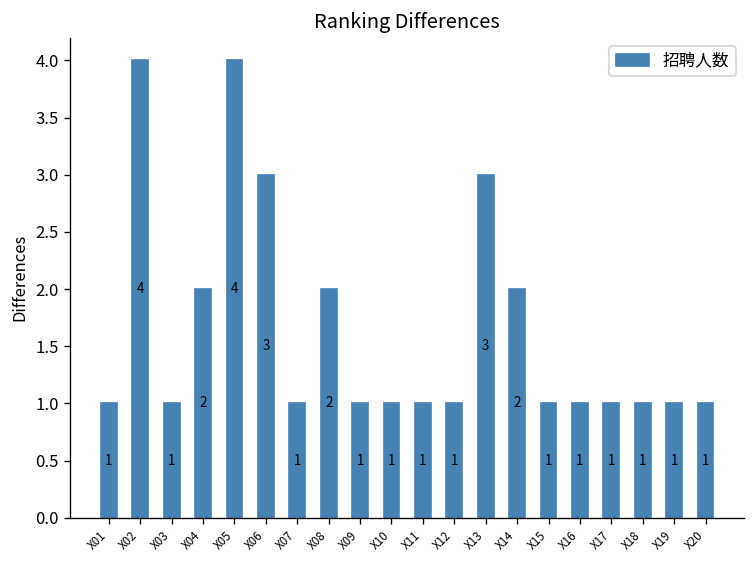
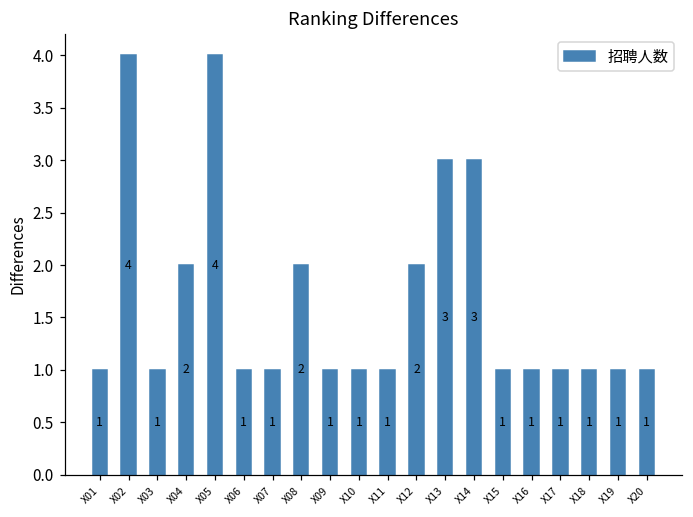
  {
    "X01": 1,
    "X02": 4,
    "X03": 1,
    "X04": 2,
    "X05": 4,
-   "X06": 3,
+   "X06": 1,
    "X07": 1,
    "X08": 2,
    "X09": 1,
    "X10": 1,
    "X11": 1,
-   "X12": 1,
+   "X12": 2,
    "X13": 3,
-   "X14": 2,
+   "X14": 3,
    "X15": 1,
    "X16": 1,
    "X17": 1,
    "X18": 1,
    "X19": 1,
    "X20": 1
  }
